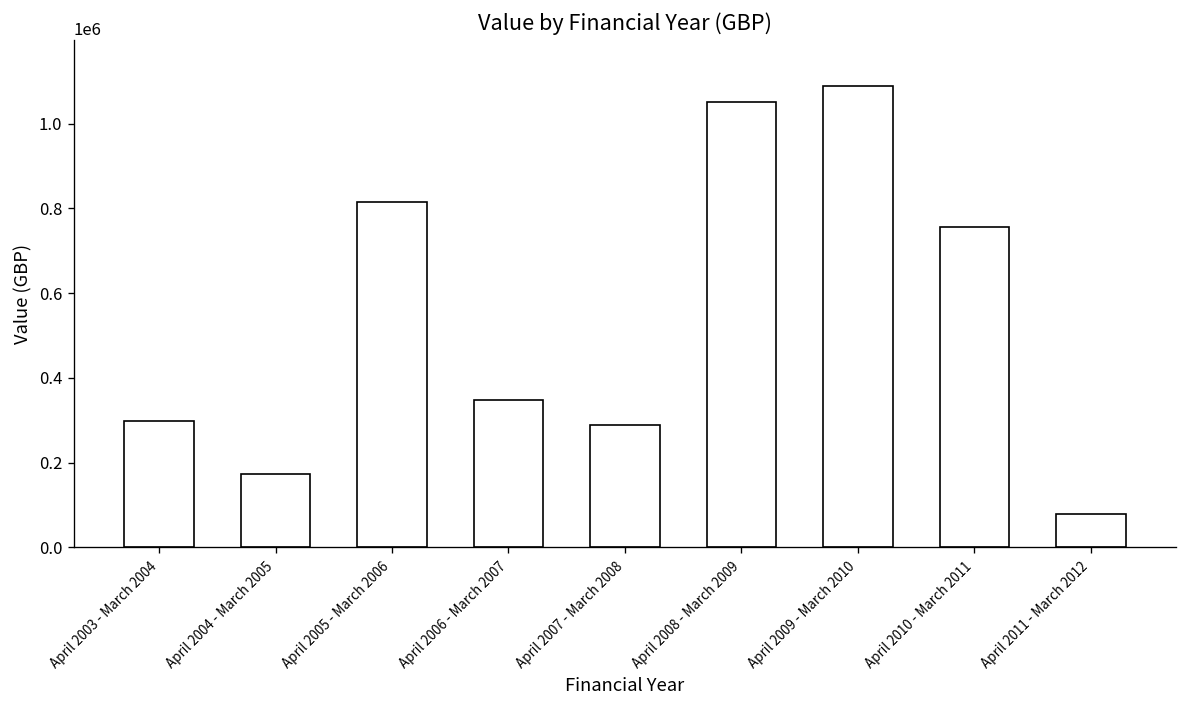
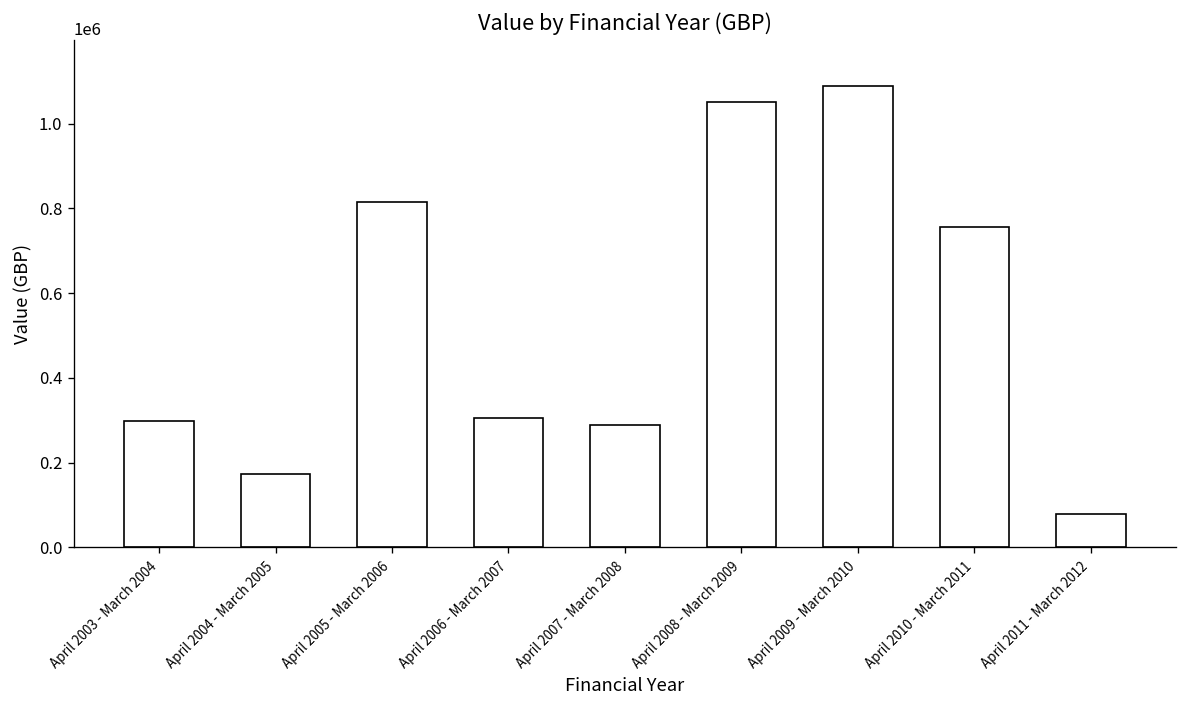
  {
    "April 2003 - March 2004": 300000,
    "April 2004 - March 2005": 170000,
    "April 2005 - March 2006": 810000,
-   "April 2006 - March 2007": 350000,
+   "April 2006 - March 2007": 310000,
    "April 2007 - March 2008": 290000,
    "April 2008 - March 2009": 1050000,
    "April 2009 - March 2010": 1090000,
    "April 2010 - March 2011": 760000,
    "April 2011 - March 2012": 80000
  }
